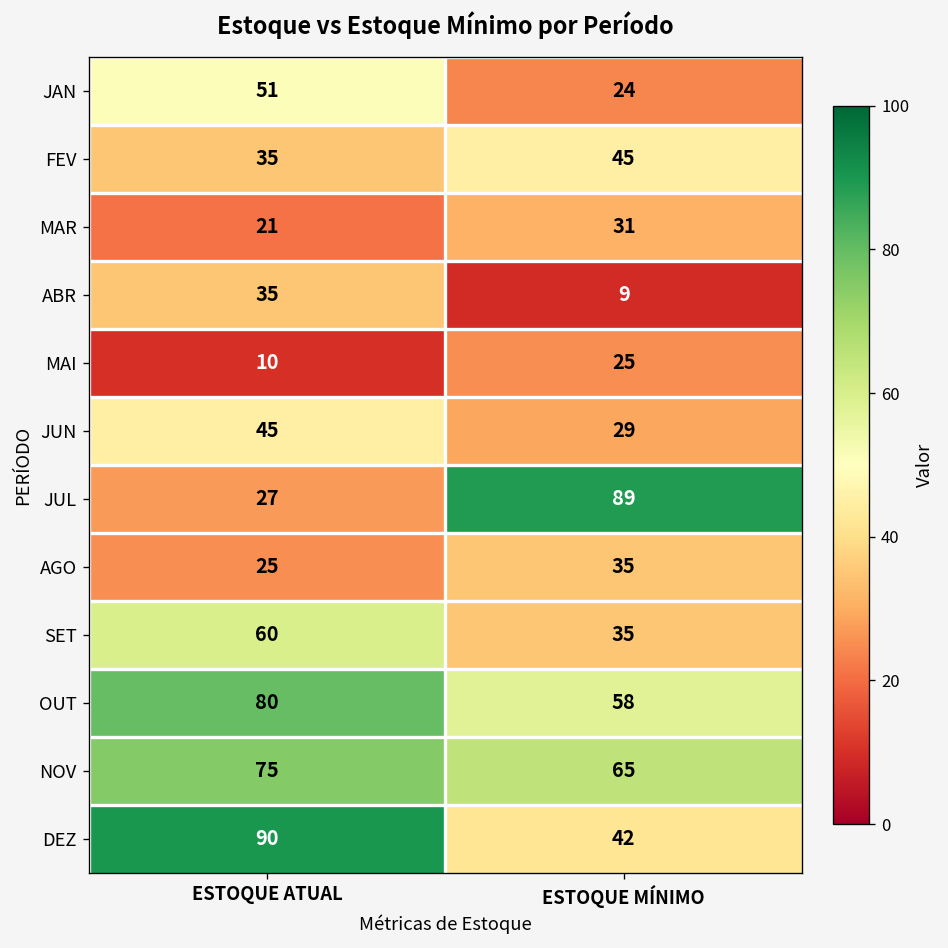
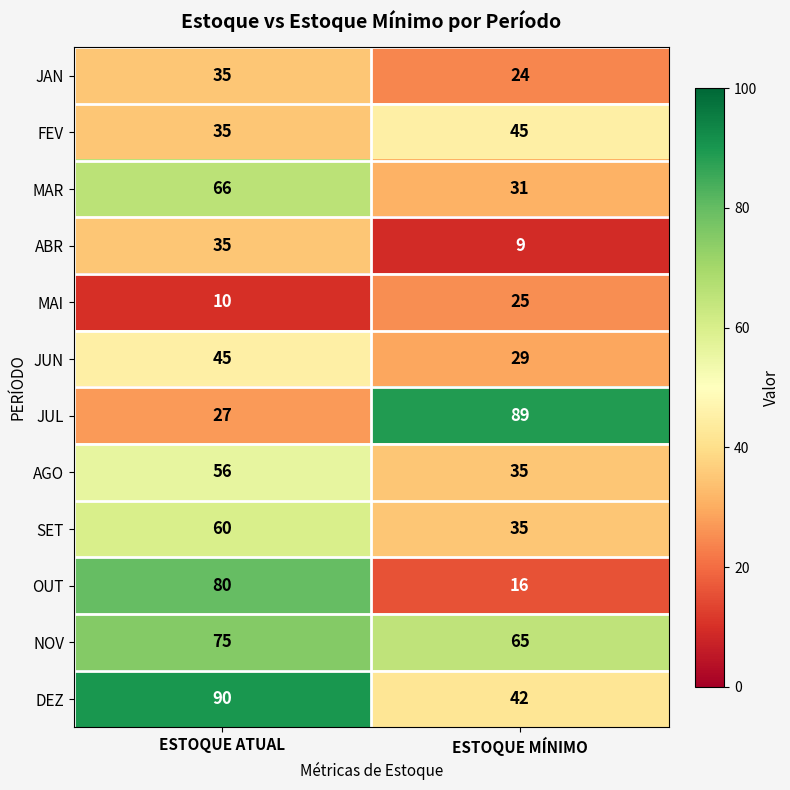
  {
    "JAN": {
-     "ESTOQUE ATUAL": 51,
+     "ESTOQUE ATUAL": 35,
      "ESTOQUE MÍNIMO": 24
    },
    "FEV": {
      "ESTOQUE ATUAL": 35,
      "ESTOQUE MÍNIMO": 45
    },
    "MAR": {
-     "ESTOQUE ATUAL": 21,
+     "ESTOQUE ATUAL": 66,
      "ESTOQUE MÍNIMO": 31
    },
    "ABR": {
      "ESTOQUE ATUAL": 35,
      "ESTOQUE MÍNIMO": 9
    },
    "MAI": {
      "ESTOQUE ATUAL": 10,
      "ESTOQUE MÍNIMO": 25
    },
    "JUN": {
      "ESTOQUE ATUAL": 45,
      "ESTOQUE MÍNIMO": 29
    },
    "JUL": {
      "ESTOQUE ATUAL": 27,
      "ESTOQUE MÍNIMO": 89
    },
    "AGO": {
-     "ESTOQUE ATUAL": 25,
+     "ESTOQUE ATUAL": 56,
      "ESTOQUE MÍNIMO": 35
    },
    "SET": {
      "ESTOQUE ATUAL": 60,
      "ESTOQUE MÍNIMO": 35
    },
    "OUT": {
      "ESTOQUE ATUAL": 80,
-     "ESTOQUE MÍNIMO": 58
+     "ESTOQUE MÍNIMO": 16
    },
    "NOV": {
      "ESTOQUE ATUAL": 75,
      "ESTOQUE MÍNIMO": 65
    },
    "DEZ": {
      "ESTOQUE ATUAL": 90,
      "ESTOQUE MÍNIMO": 42
    }
  }
